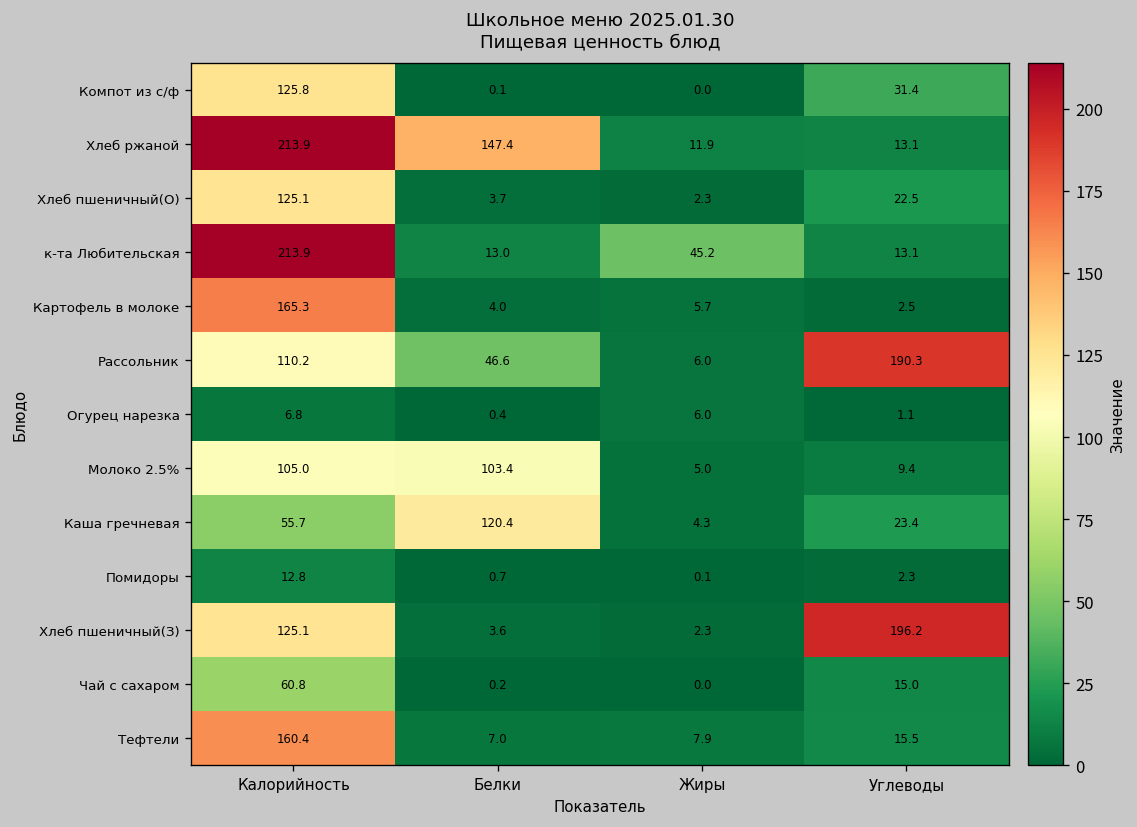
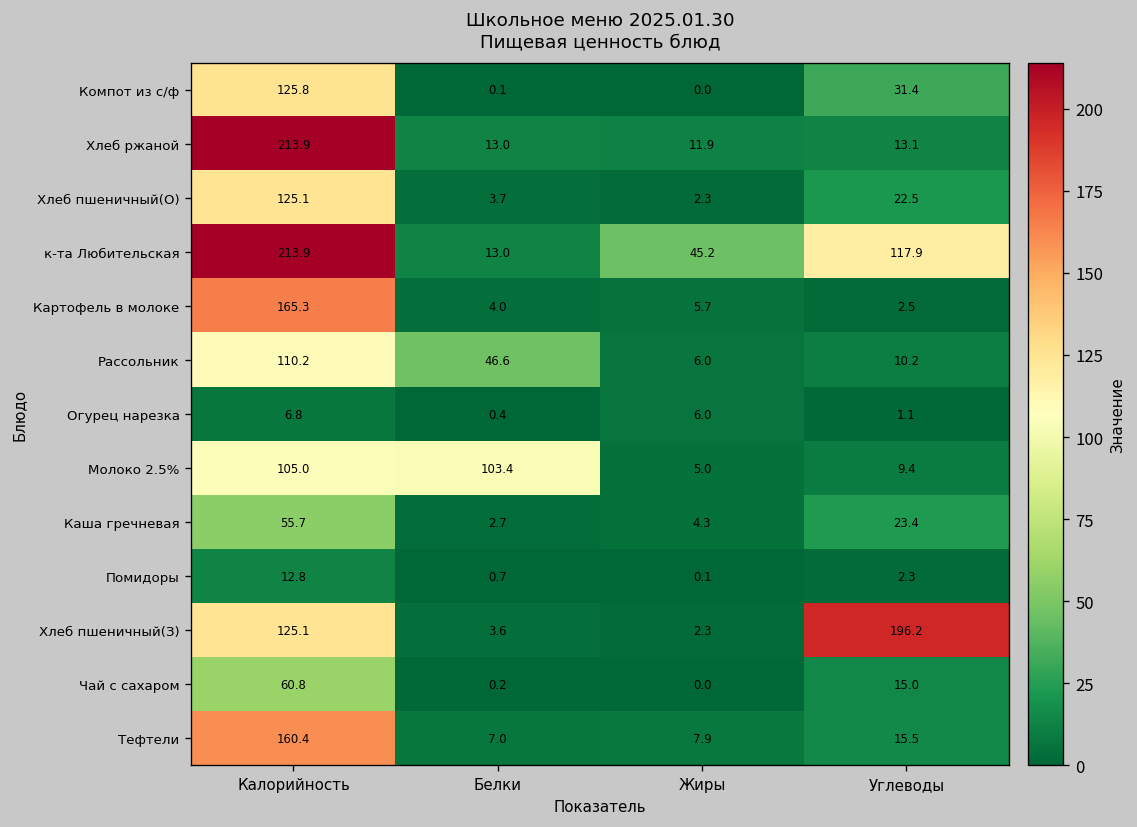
  {
    "Компот из с/ф": {
      "Калорийность": 125.8,
      "Белки": 0.1,
      "Жиры": 0.0,
      "Углеводы": 31.4
    },
    "Хлеб ржаной": {
      "Калорийность": 213.9,
-     "Белки": 147.4,
+     "Белки": 13.0,
      "Жиры": 11.9,
      "Углеводы": 13.1
    },
    "Хлеб пшеничный(О)": {
      "Калорийность": 125.1,
      "Белки": 3.7,
      "Жиры": 2.3,
      "Углеводы": 22.5
    },
    "к-та Любительская": {
      "Калорийность": 213.9,
      "Белки": 13.0,
      "Жиры": 45.2,
-     "Углеводы": 13.1
+     "Углеводы": 117.9
    },
    "Картофель в молоке": {
      "Калорийность": 165.3,
      "Белки": 4.0,
      "Жиры": 5.7,
      "Углеводы": 2.5
    },
    "Рассольник": {
      "Калорийность": 110.2,
      "Белки": 46.6,
      "Жиры": 6.0,
-     "Углеводы": 190.3
+     "Углеводы": 10.2
    },
    "Огурец нарезка": {
      "Калорийность": 6.8,
      "Белки": 0.4,
      "Жиры": 6.0,
      "Углеводы": 1.1
    },
    "Молоко 2.5%": {
      "Калорийность": 105.0,
      "Белки": 103.4,
      "Жиры": 5.0,
      "Углеводы": 9.4
    },
    "Каша гречневая": {
      "Калорийность": 55.7,
-     "Белки": 120.4,
+     "Белки": 2.7,
      "Жиры": 4.3,
      "Углеводы": 23.4
    },
    "Помидоры": {
      "Калорийность": 12.8,
      "Белки": 0.7,
      "Жиры": 0.1,
      "Углеводы": 2.3
    },
    "Хлеб пшеничный(З)": {
      "Калорийность": 125.1,
      "Белки": 3.6,
      "Жиры": 2.3,
      "Углеводы": 196.2
    },
    "Чай с сахаром": {
      "Калорийность": 60.8,
      "Белки": 0.2,
      "Жиры": 0.0,
      "Углеводы": 15.0
    },
    "Тефтели": {
      "Калорийность": 160.4,
      "Белки": 7.0,
      "Жиры": 7.9,
      "Углеводы": 15.5
    }
  }
